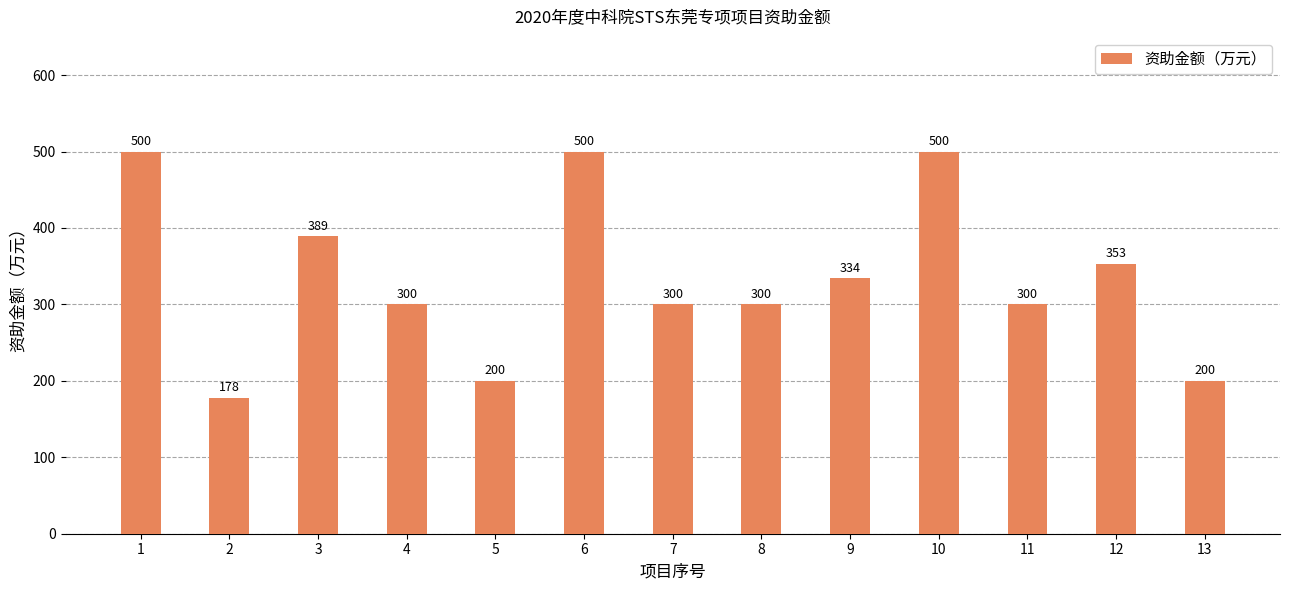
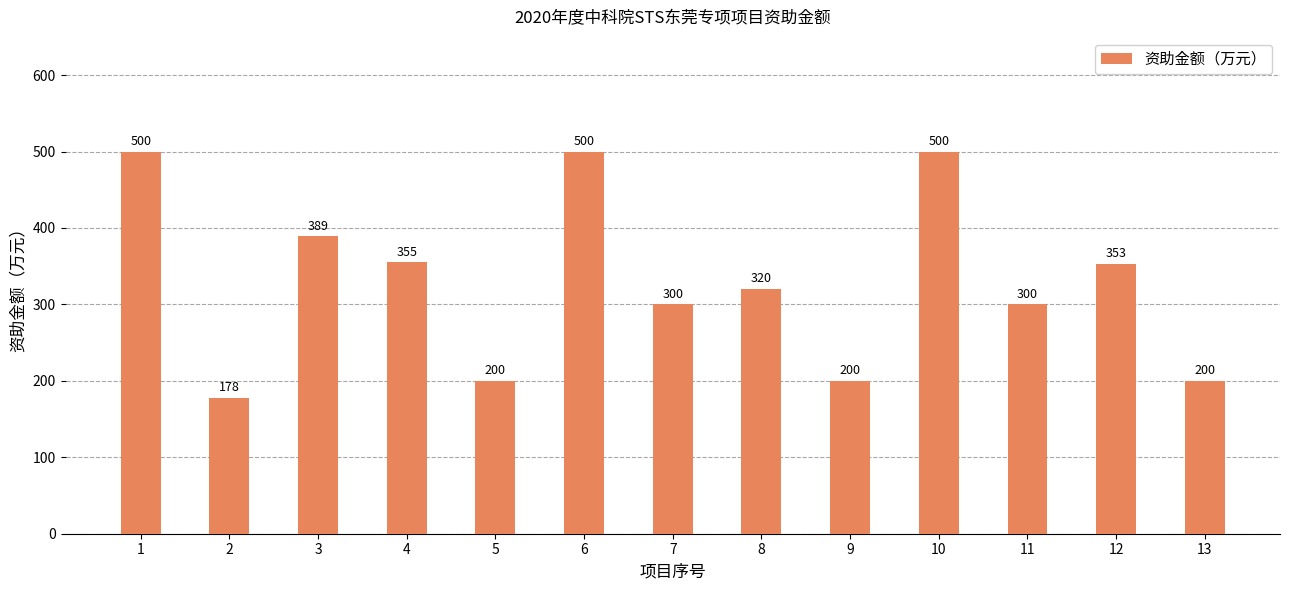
  {
    "1": 500,
    "2": 178,
    "3": 389,
-   "4": 300,
+   "4": 355,
    "5": 200,
    "6": 500,
    "7": 300,
-   "8": 300,
-   "9": 334,
+   "8": 320,
+   "9": 200,
    "10": 500,
    "11": 300,
    "12": 353,
    "13": 200
  }
